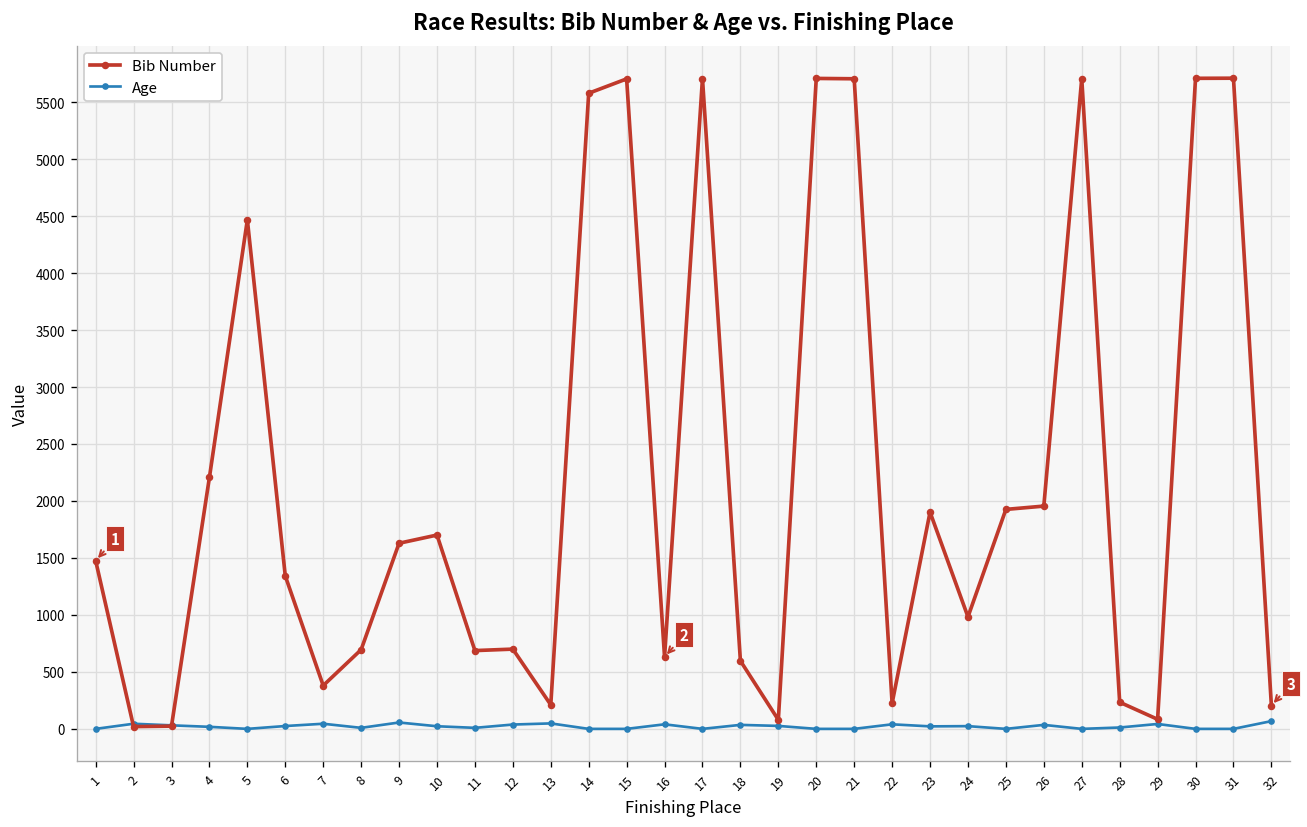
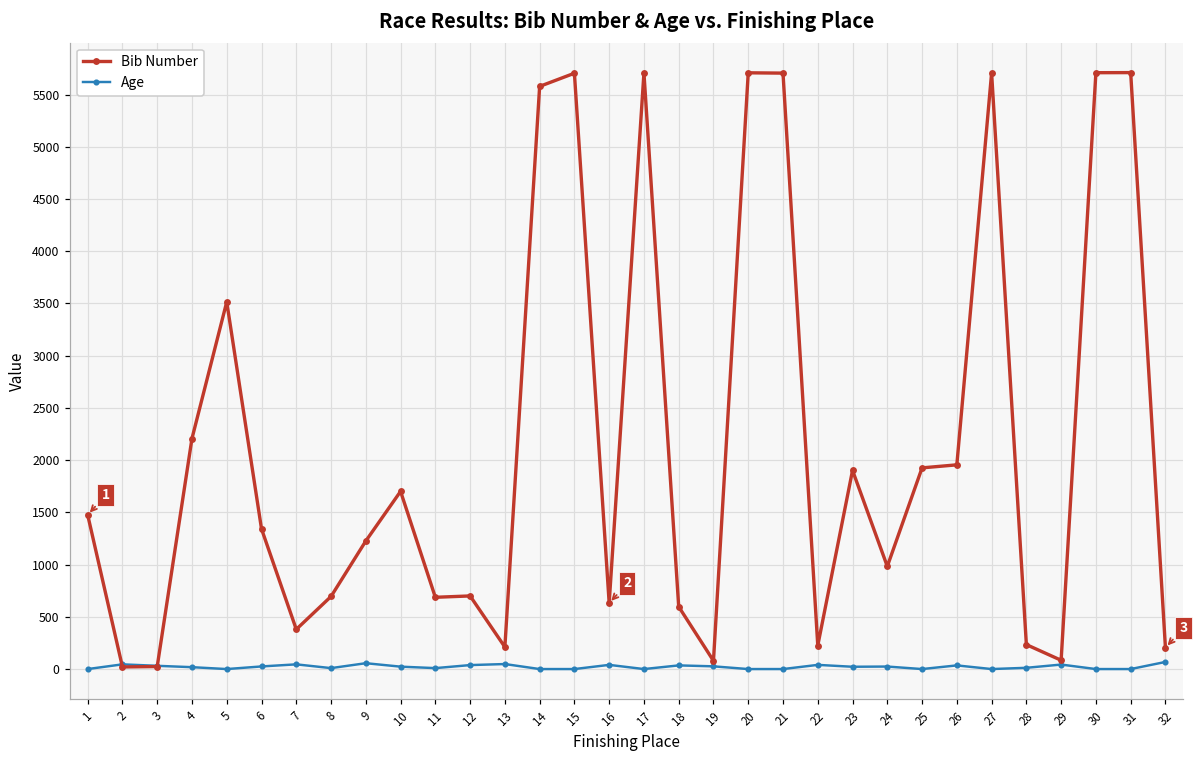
  {
    "Bib Number": {
      "4": 2200,
-     "5": 4500,
+     "5": 3500,
      "6": 1300,
      "7": 400,
      "8": 700,
-     "9": 1600,
+     "9": 1200,
      "10": 1700,
      "11": 700,
      "12": 700,
      "13": 200,
      "14": 5600,
      "15": 5700,
      "17": 5700,
      "18": 600,
      "19": 100,
      "20": 5700,
      "21": 5700,
      "22": 200,
      "23": 1900,
      "24": 1000,
      "25": 1900,
      "26": 2000,
      "27": 5700,
      "28": 200,
      "29": 100,
      "30": 5700,
      "31": 5700
    },
    "Age": {
      "1": 0,
      "4": 0,
      "5": 0,
      "6": 0,
      "7": 0,
      "8": 0,
      "9": 100,
      "10": 0,
      "11": 0,
      "12": 0,
      "13": 0,
      "14": 0,
      "15": 0,
      "16": 0,
      "17": 0,
      "18": 0,
      "19": 0,
      "20": 0,
      "21": 0,
      "22": 0,
      "23": 0,
      "24": 0,
      "25": 0,
      "26": 0,
      "27": 0,
      "28": 0,
      "29": 0,
      "30": 0,
      "31": 0,
      "32": 100
    }
  }
